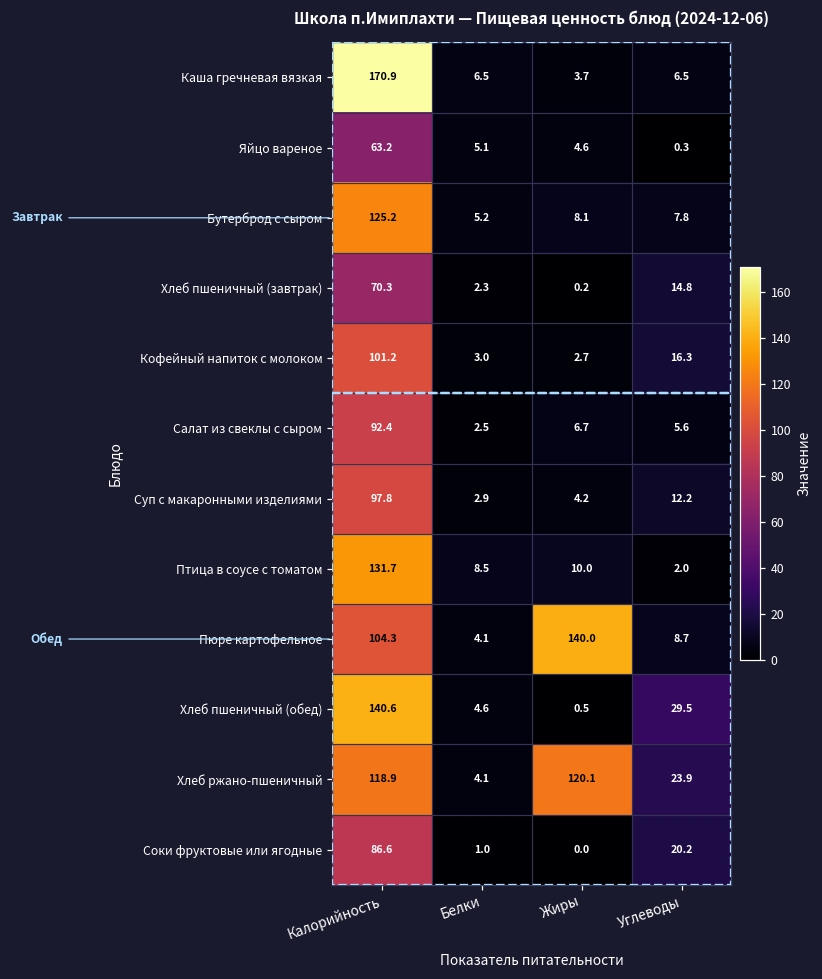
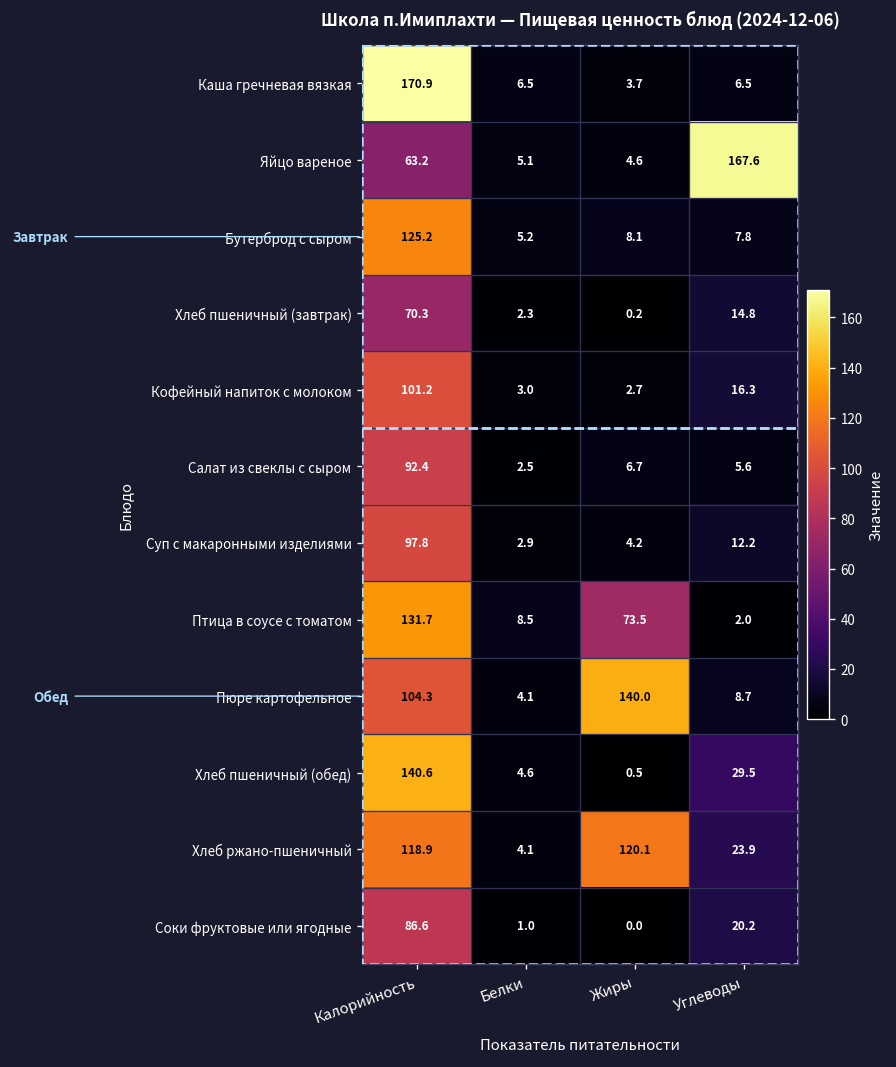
  {
    "Каша гречневая вязкая": {
      "Калорийность": 170.9,
      "Белки": 6.5,
      "Жиры": 3.7,
      "Углеводы": 6.5
    },
    "Яйцо вареное": {
      "Калорийность": 63.2,
      "Белки": 5.1,
      "Жиры": 4.6,
-     "Углеводы": 0.3
+     "Углеводы": 167.6
    },
    "Бутерброд с сыром": {
      "Калорийность": 125.2,
      "Белки": 5.2,
      "Жиры": 8.1,
      "Углеводы": 7.8
    },
    "Хлеб пшеничный (завтрак)": {
      "Калорийность": 70.3,
      "Белки": 2.3,
      "Жиры": 0.2,
      "Углеводы": 14.8
    },
    "Кофейный напиток с молоком": {
      "Калорийность": 101.2,
      "Белки": 3.0,
      "Жиры": 2.7,
      "Углеводы": 16.3
    },
    "Салат из свеклы с сыром": {
      "Калорийность": 92.4,
      "Белки": 2.5,
      "Жиры": 6.7,
      "Углеводы": 5.6
    },
    "Суп с макаронными изделиями": {
      "Калорийность": 97.8,
      "Белки": 2.9,
      "Жиры": 4.2,
      "Углеводы": 12.2
    },
    "Птица в соусе с томатом": {
      "Калорийность": 131.7,
      "Белки": 8.5,
-     "Жиры": 10.0,
+     "Жиры": 73.5,
      "Углеводы": 2.0
    },
    "Пюре картофельное": {
      "Калорийность": 104.3,
      "Белки": 4.1,
      "Жиры": 140.0,
      "Углеводы": 8.7
    },
    "Хлеб пшеничный (обед)": {
      "Калорийность": 140.6,
      "Белки": 4.6,
      "Жиры": 0.5,
      "Углеводы": 29.5
    },
    "Хлеб ржано-пшеничный": {
      "Калорийность": 118.9,
      "Белки": 4.1,
      "Жиры": 120.1,
      "Углеводы": 23.9
    },
    "Соки фруктовые или ягодные": {
      "Калорийность": 86.6,
      "Белки": 1.0,
      "Жиры": 0.0,
      "Углеводы": 20.2
    }
  }
